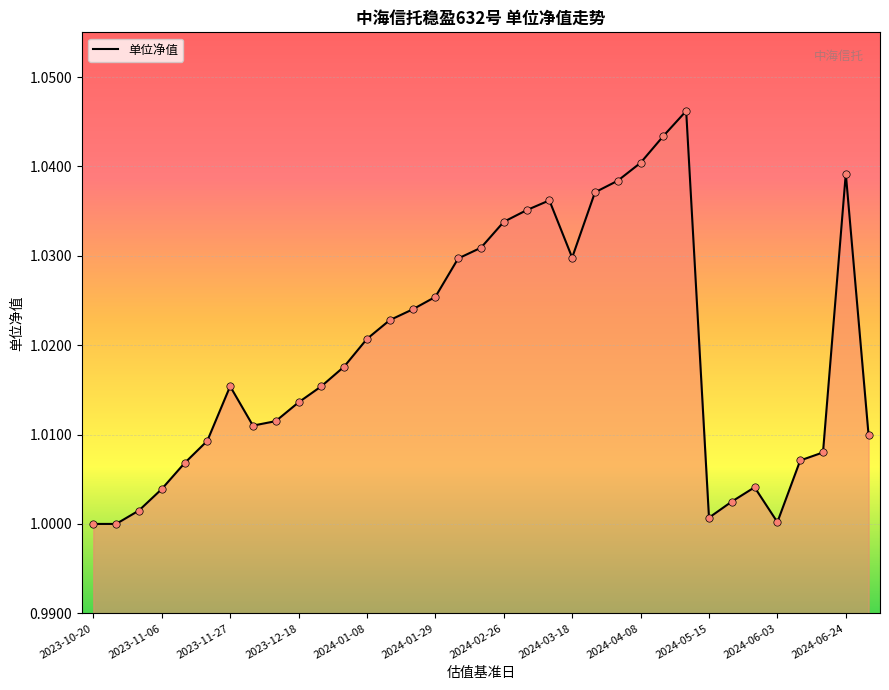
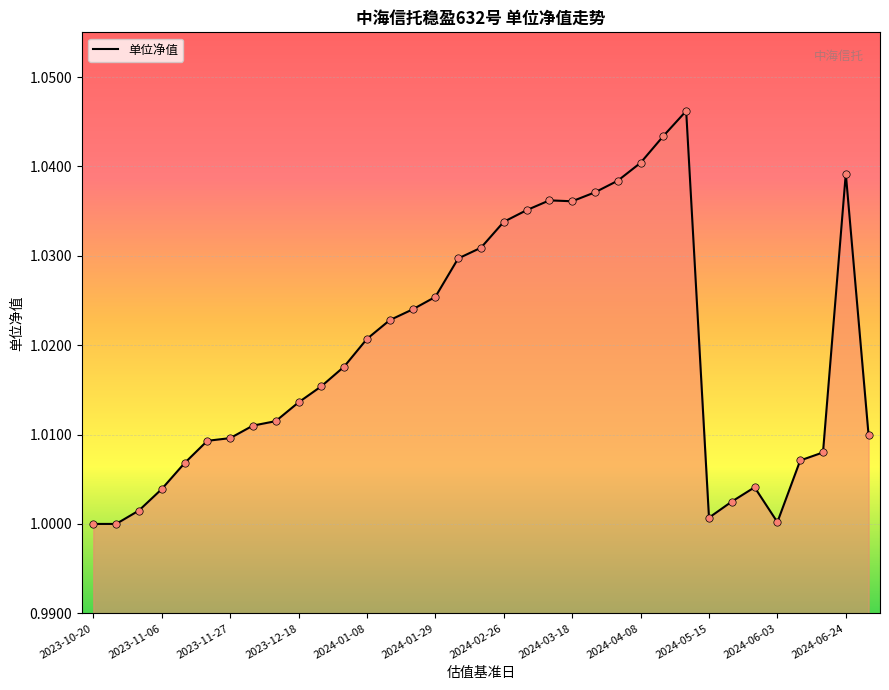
  {
    "2023-10-20": 1.000,
    "2023-11-06": 1.004,
-   "2023-11-27": 1.015,
+   "2023-11-27": 1.010,
    "2023-12-18": 1.014,
    "2024-01-08": 1.021,
    "2024-01-29": 1.025,
    "2024-02-26": 1.034,
-   "2024-03-18": 1.030,
+   "2024-03-18": 1.036,
    "2024-04-08": 1.040,
    "2024-05-15": 1.001,
    "2024-06-03": 1.000,
    "2024-06-24": 1.039
  }
